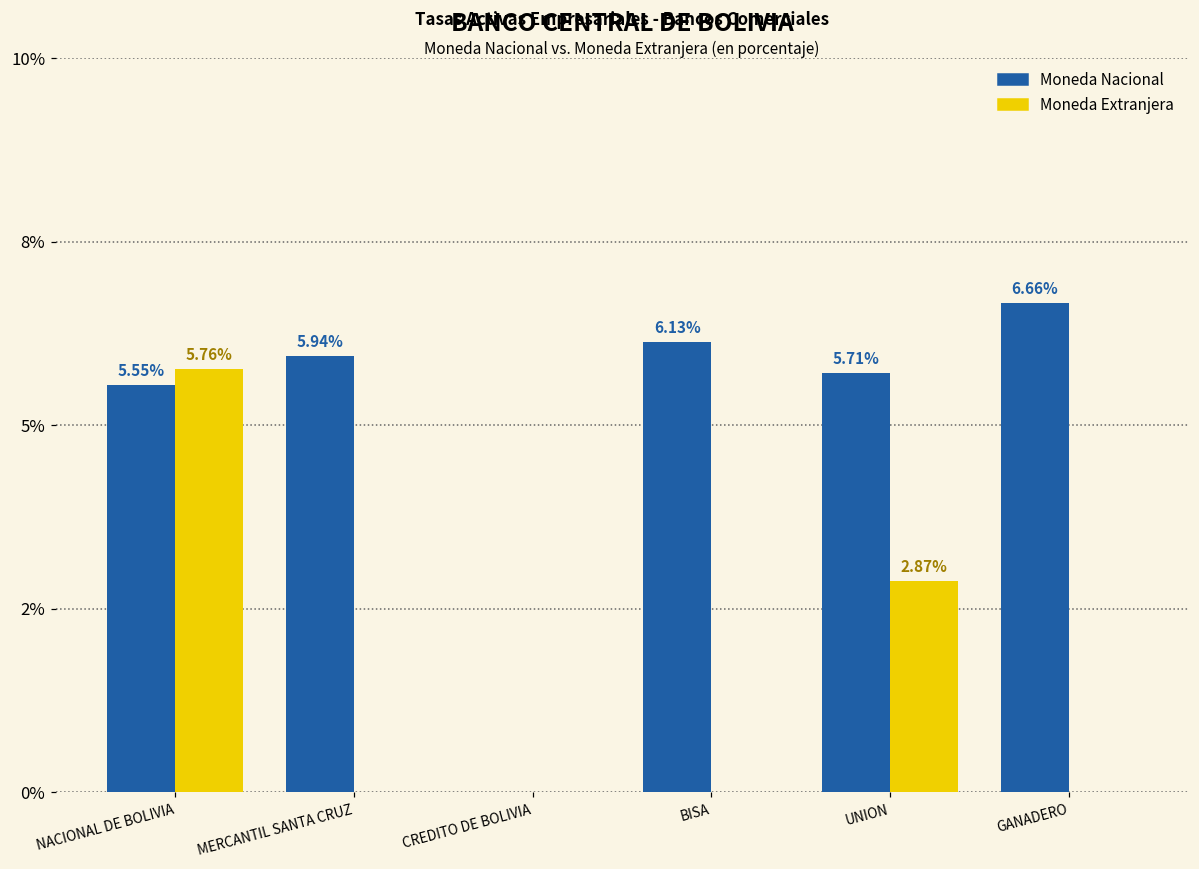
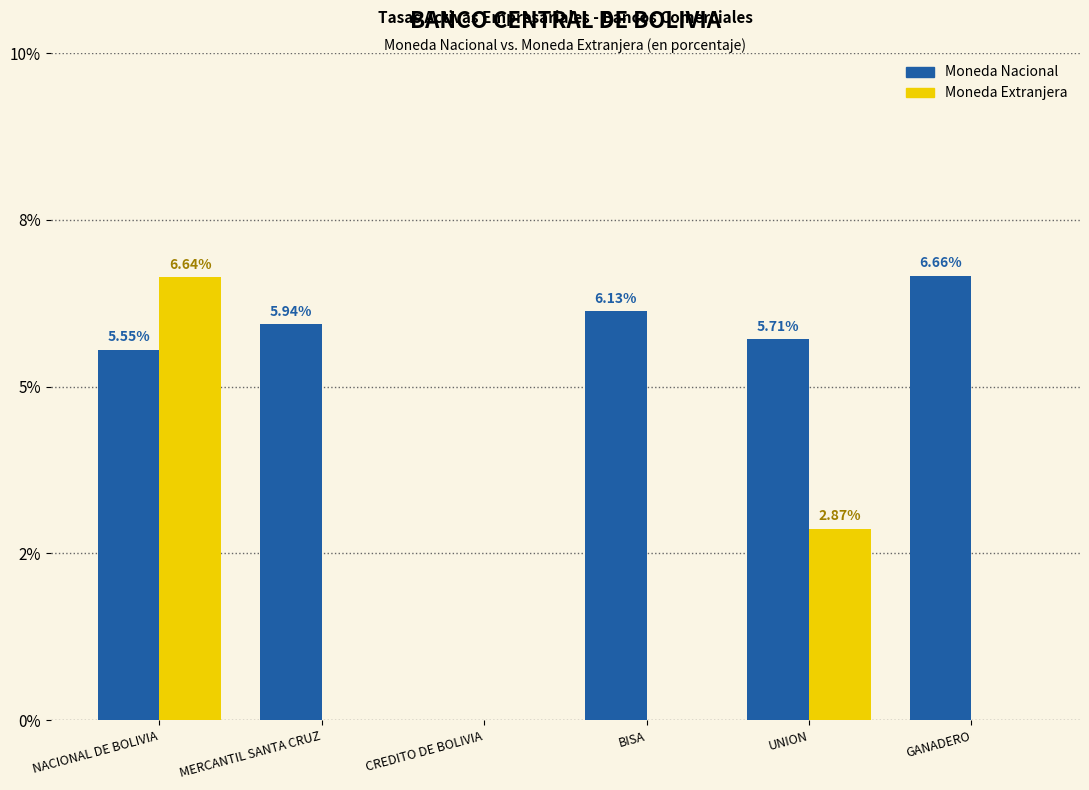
  {
    "Moneda Nacional": {
      "NACIONAL DE BOLIVIA": "5.55%",
      "MERCANTIL SANTA CRUZ": "5.94%",
      "BISA": "6.13%",
      "UNION": "5.71%",
      "GANADERO": "6.66%"
    },
    "Moneda Extranjera": {
-     "NACIONAL DE BOLIVIA": "5.76%",
+     "NACIONAL DE BOLIVIA": "6.64%",
      "UNION": "2.87%"
    }
  }
